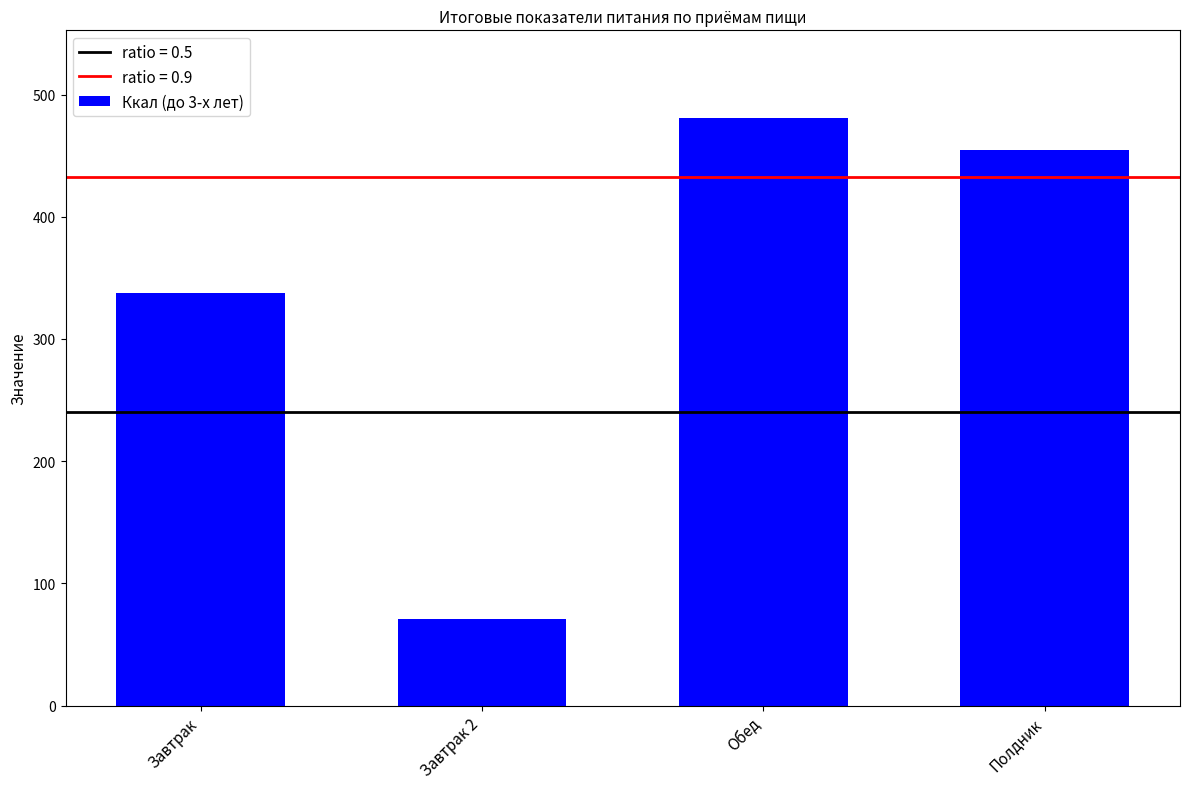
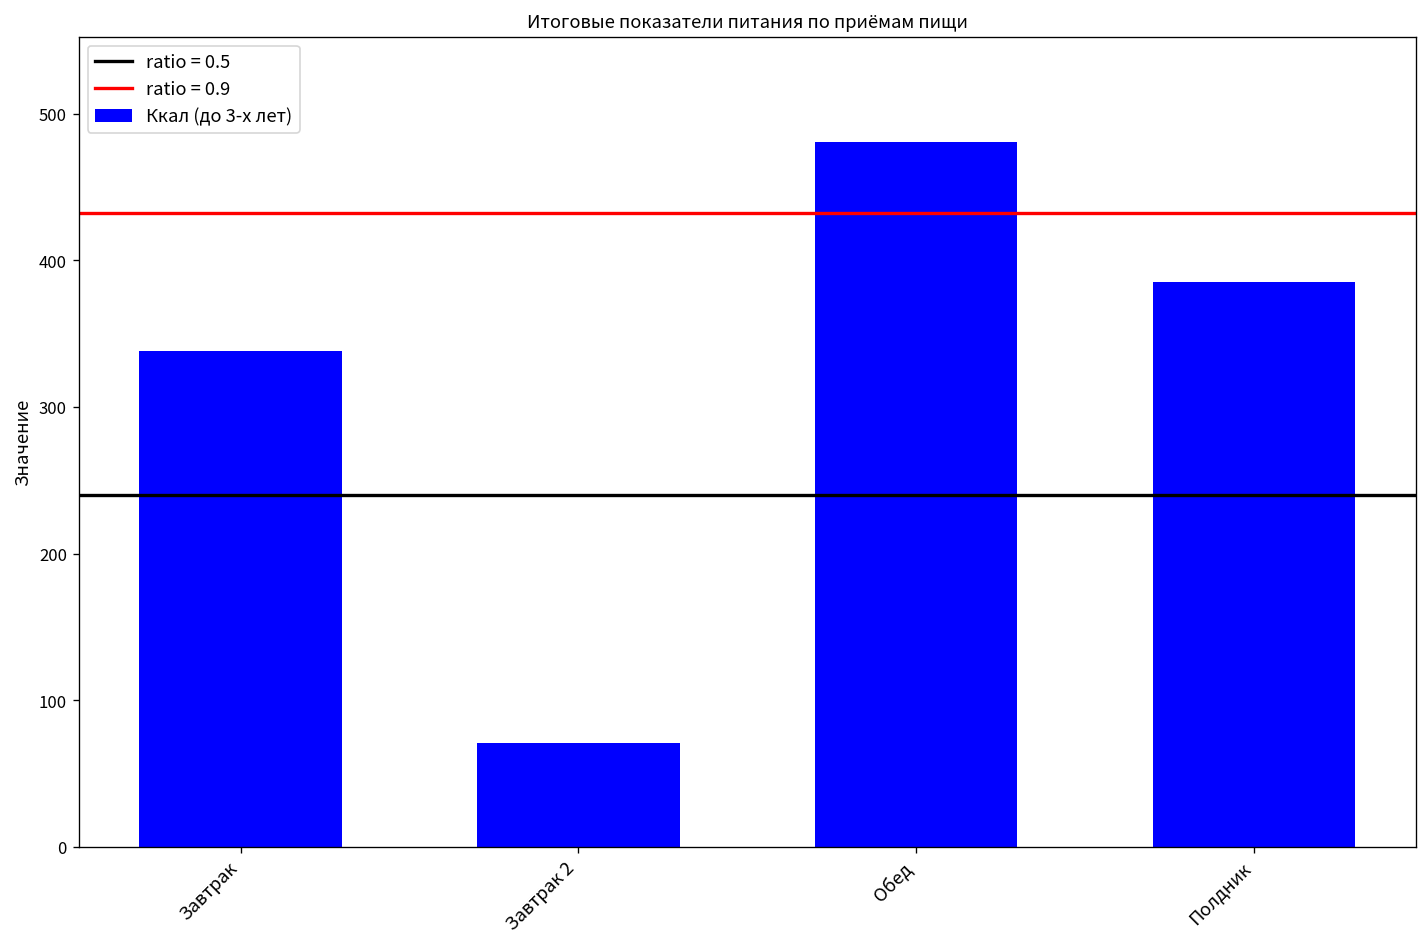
  {
    "Завтрак": 338,
    "Завтрак 2": 71,
    "Обед": 480,
-   "Полдник": 454
+   "Полдник": 386
  }
